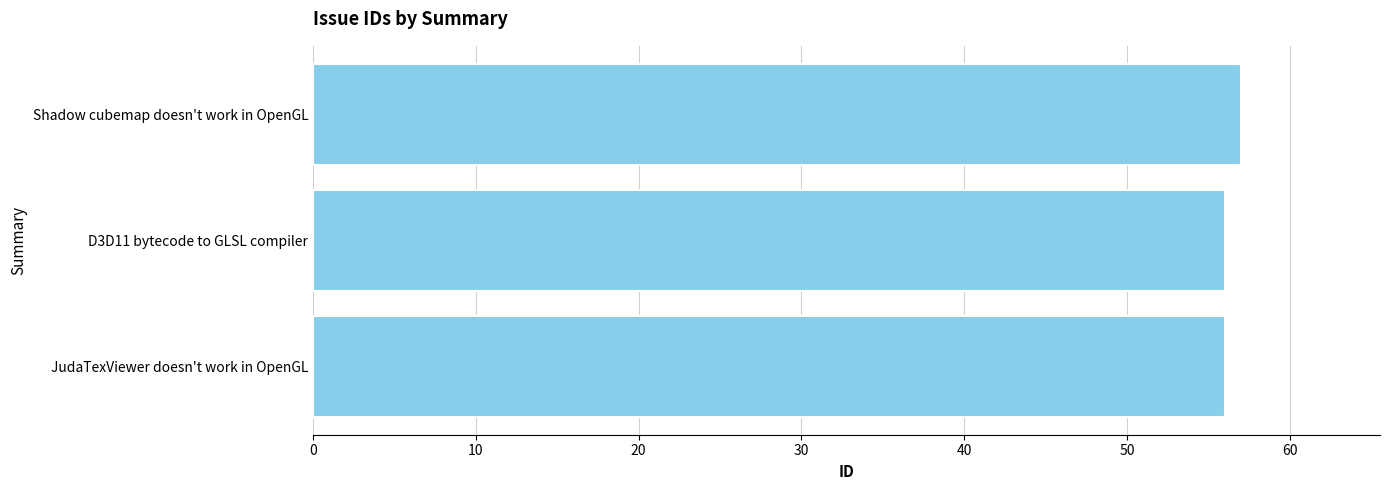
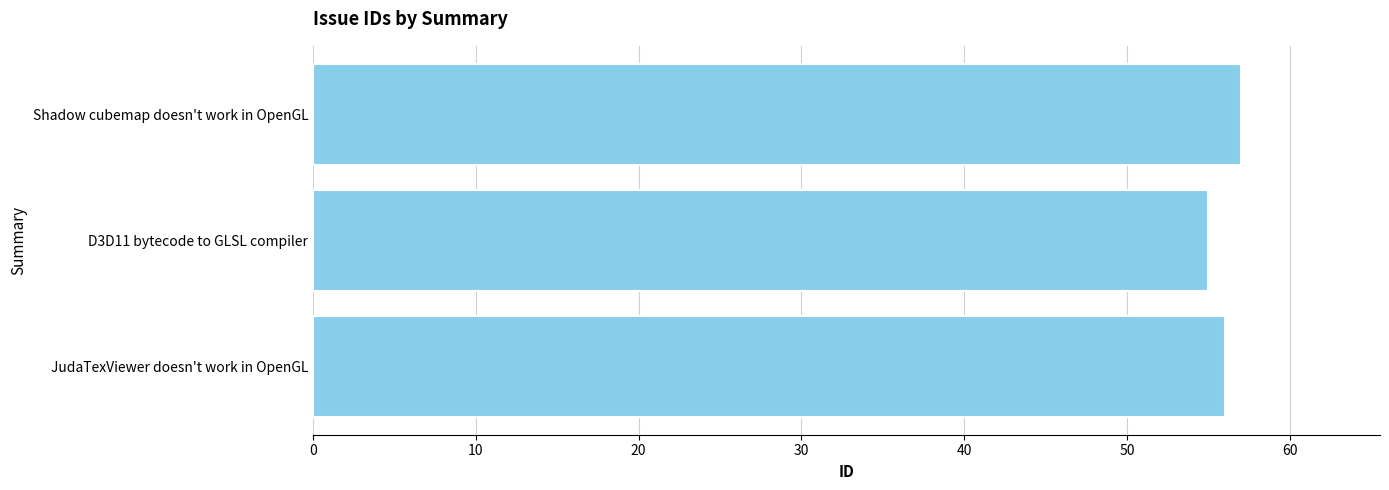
  {
    "Shadow cubemap doesn't work in OpenGL": 57,
-   "D3D11 bytecode to GLSL compiler": 56,
+   "D3D11 bytecode to GLSL compiler": 55,
    "JudaTexViewer doesn't work in OpenGL": 56
  }
